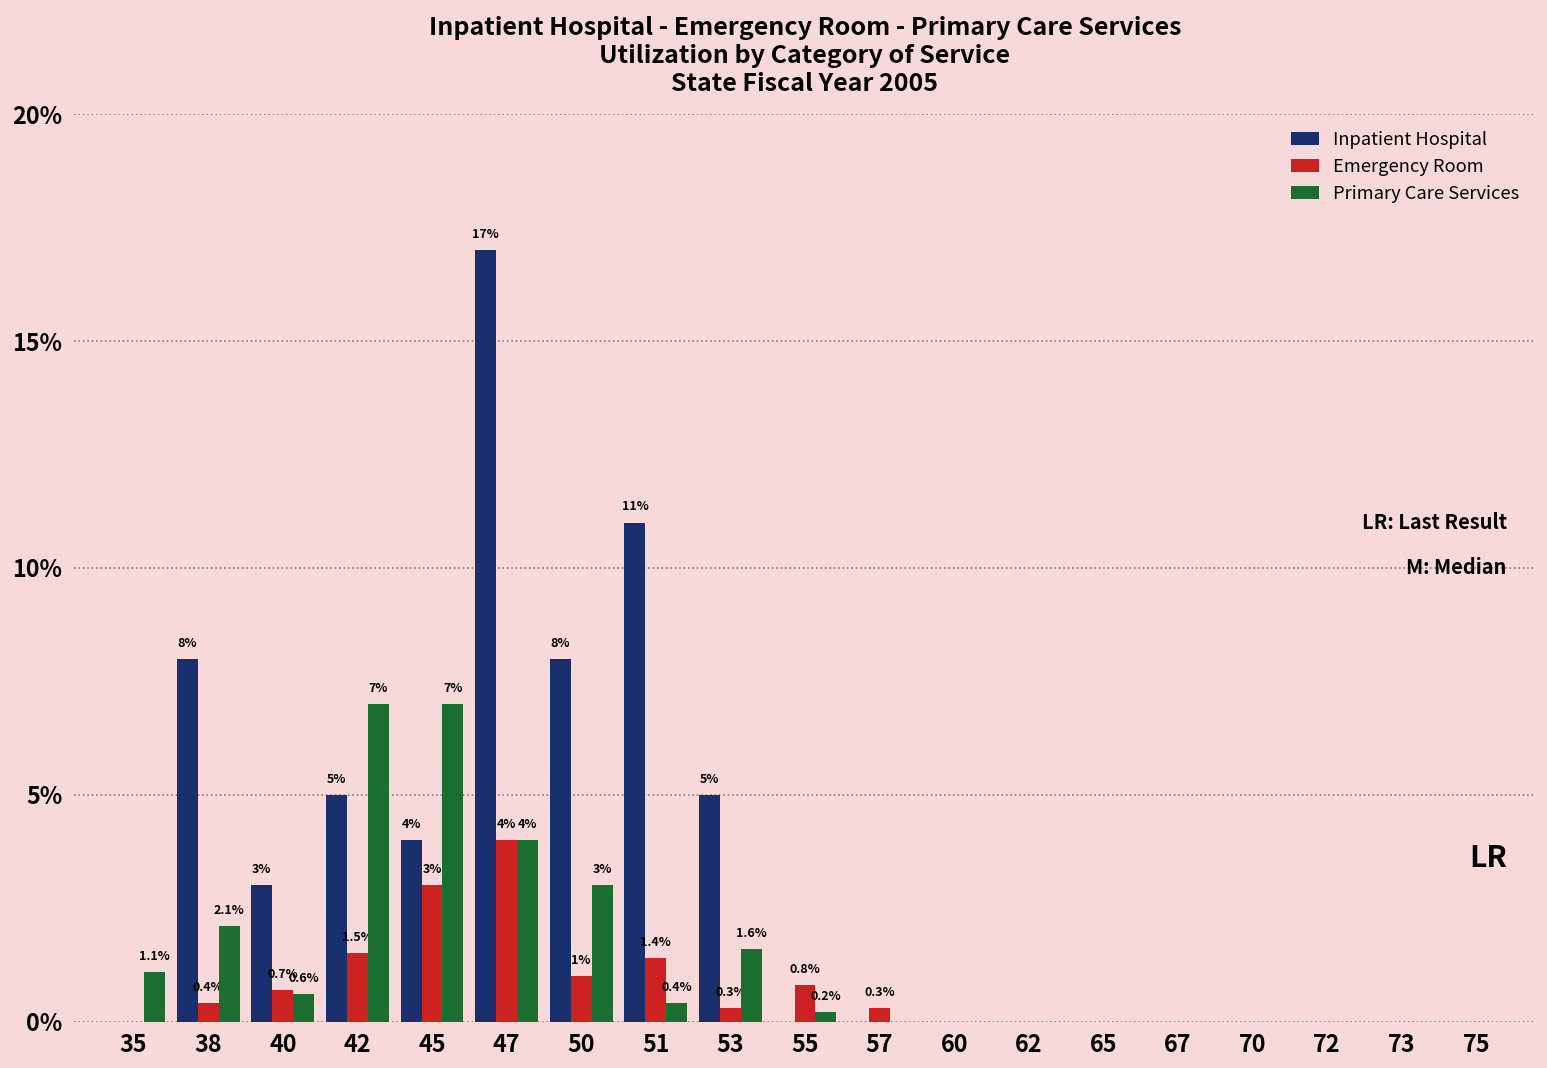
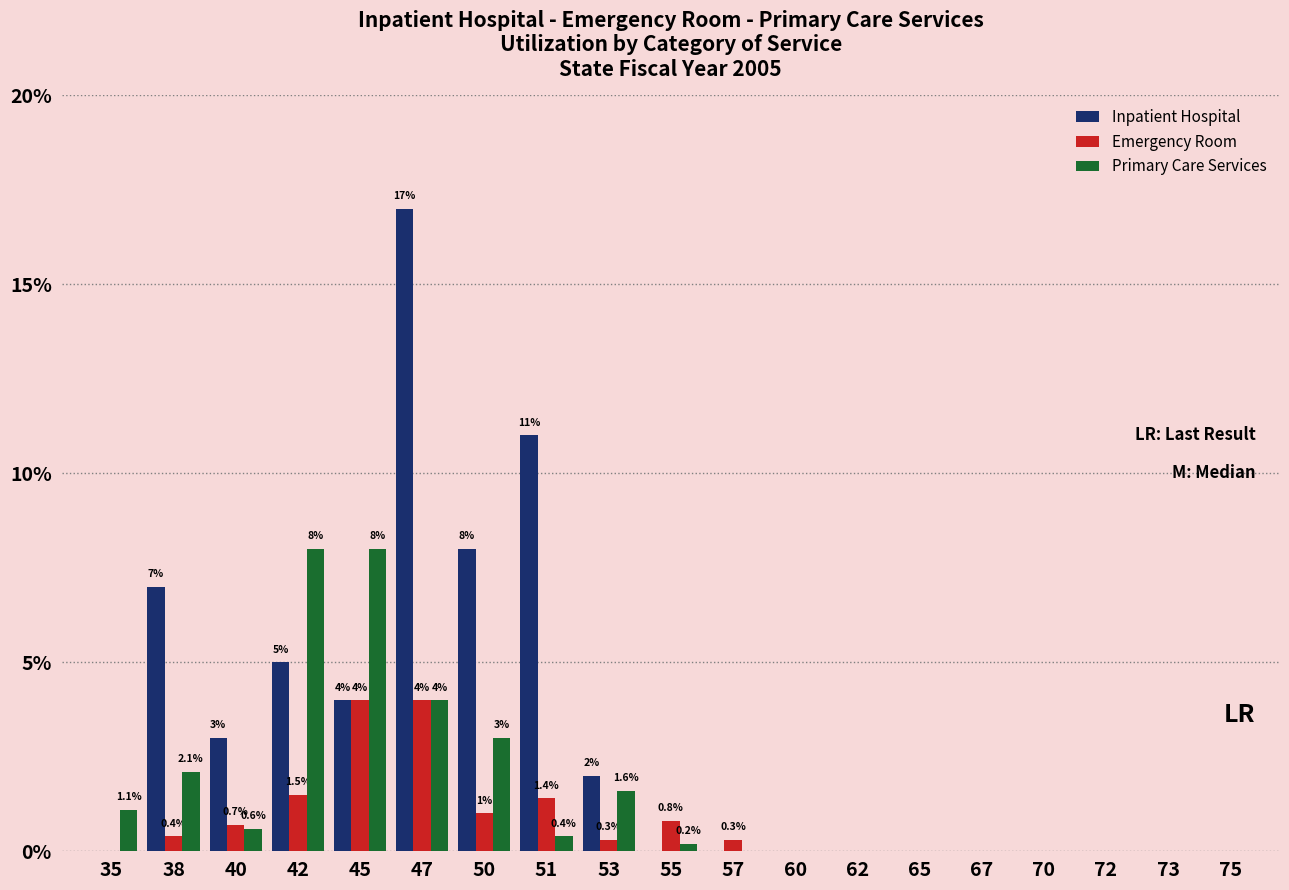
  {
    "Inpatient Hospital": {
-     "38": "8%",
+     "38": "7%",
      "40": "3%",
      "42": "5%",
      "45": "4%",
      "47": "17%",
      "50": "8%",
      "51": "11%",
-     "53": "5%"
+     "53": "2%"
    },
    "Emergency Room": {
      "38": "0.4%",
      "42": "1.5%",
-     "45": "3%",
+     "45": "4%",
      "47": "4%",
      "50": "1%",
      "51": "1.4%",
      "53": "0.3%",
      "55": "0.8%",
      "57": "0.3%"
    },
    "Primary Care Services": {
      "35": "1.1%",
      "38": "2.1%",
-     "42": "7%",
-     "45": "7%",
+     "42": "8%",
+     "45": "8%",
      "47": "4%",
      "50": "3%",
      "51": "0.4%",
      "53": "1.6%",
      "55": "0.2%"
    }
  }
